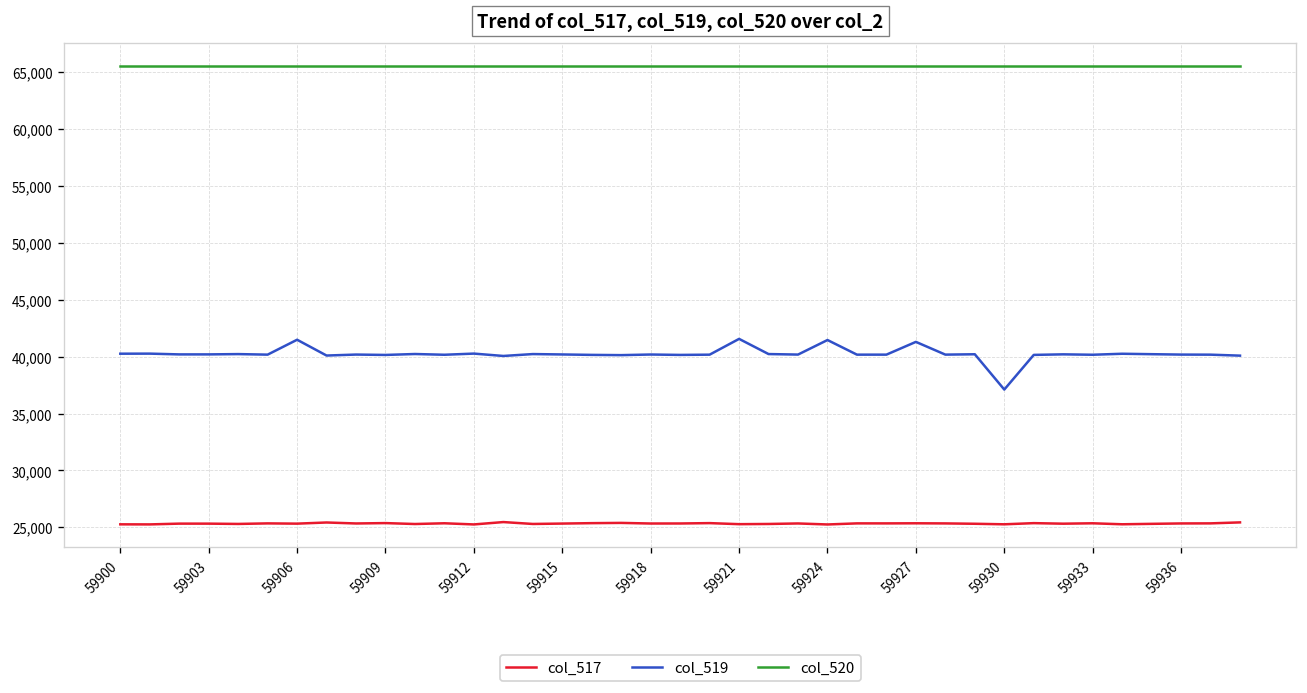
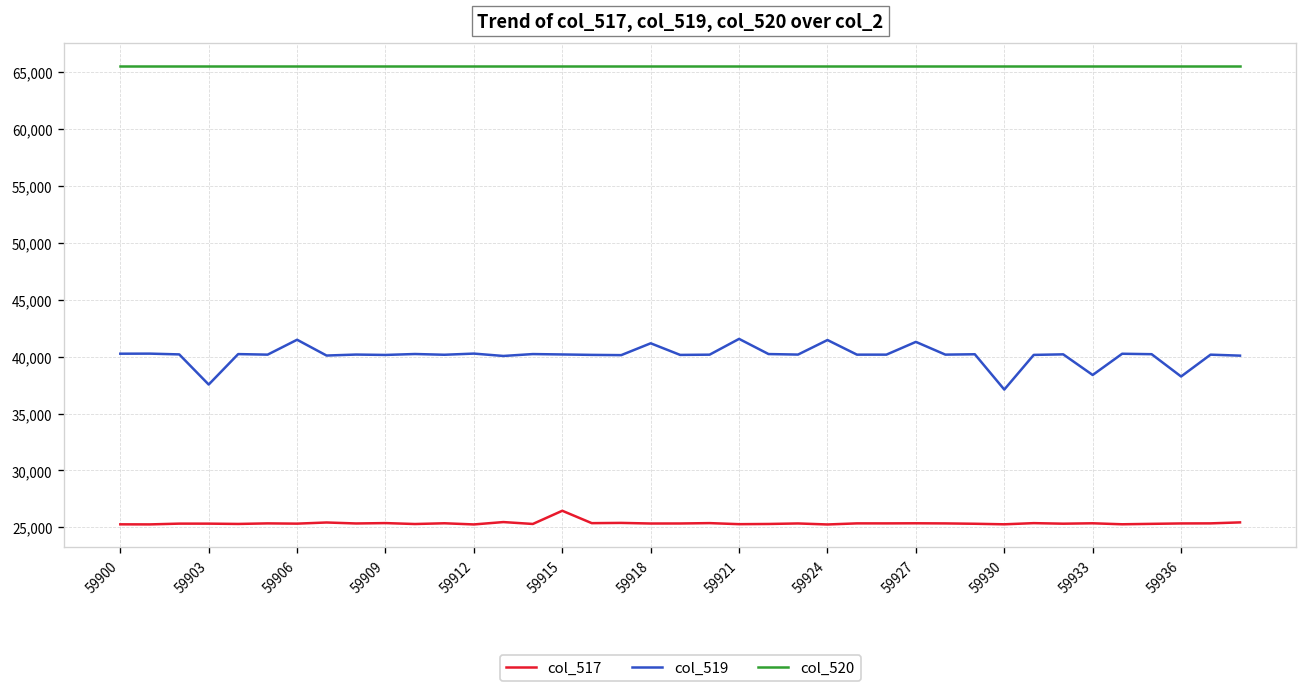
  {
    "col_517": {
      "59900": "25,000",
      "59903": "25,000",
      "59906": "25,000",
      "59909": "25,000",
      "59912": "25,000",
-     "59915": "25,000",
+     "59915": "26,000",
      "59918": "25,000",
      "59921": "25,000",
      "59924": "25,000",
      "59927": "25,000",
      "59930": "25,000",
      "59933": "25,000",
      "59936": "25,000"
    },
    "col_519": {
      "59900": "40,000",
-     "59903": "40,000",
+     "59903": "38,000",
      "59906": "41,000",
      "59909": "40,000",
      "59912": "40,000",
      "59915": "40,000",
-     "59918": "40,000",
+     "59918": "41,000",
      "59921": "42,000",
      "59924": "41,000",
      "59927": "41,000",
      "59930": "37,000",
-     "59933": "40,000",
-     "59936": "40,000"
+     "59933": "38,000",
+     "59936": "38,000"
    },
    "col_520": {
      "59900": "66,000",
      "59903": "66,000",
      "59906": "66,000",
      "59909": "66,000",
      "59912": "66,000",
      "59915": "66,000",
      "59918": "66,000",
      "59921": "66,000",
      "59924": "66,000",
      "59927": "66,000",
      "59930": "66,000",
      "59933": "66,000",
      "59936": "66,000"
    }
  }
